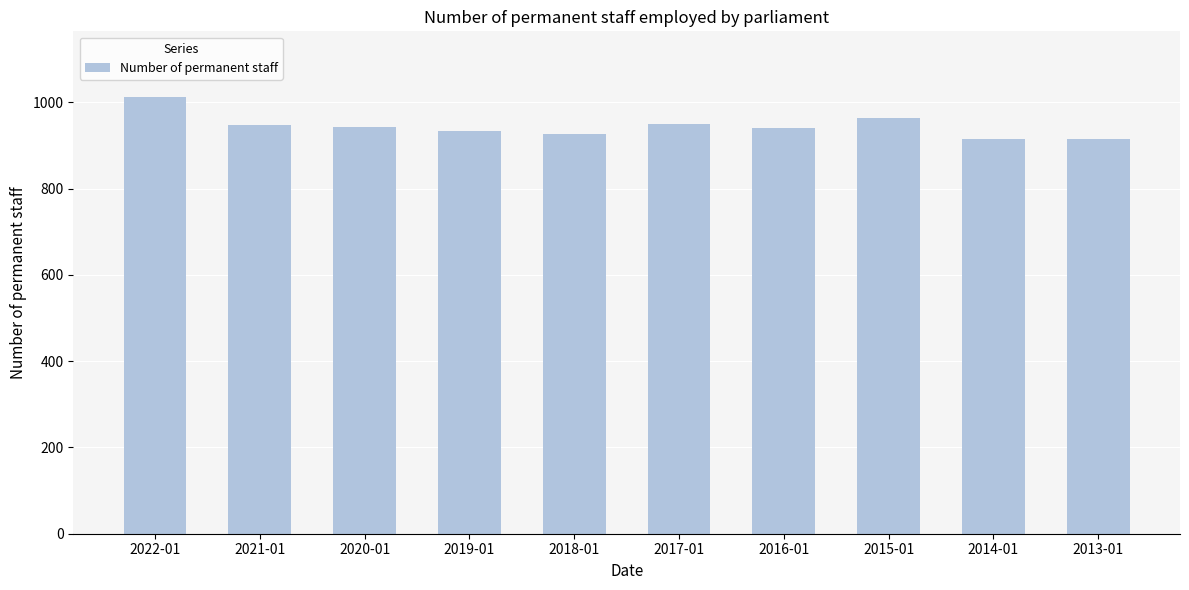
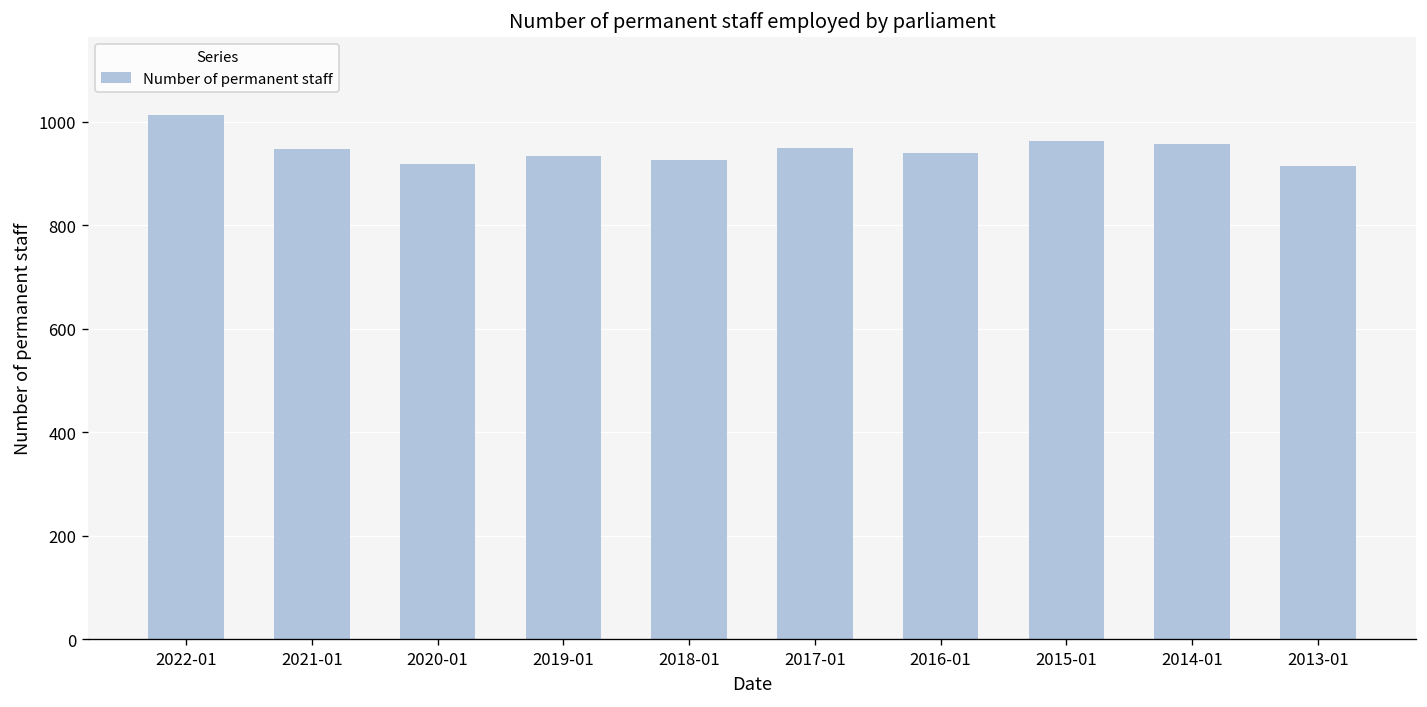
  {
    "2022-01": 1010,
    "2021-01": 950,
-   "2020-01": 940,
+   "2020-01": 920,
    "2019-01": 930,
    "2018-01": 930,
    "2017-01": 950,
    "2016-01": 940,
    "2015-01": 960,
-   "2014-01": 920,
+   "2014-01": 960,
    "2013-01": 920
  }
